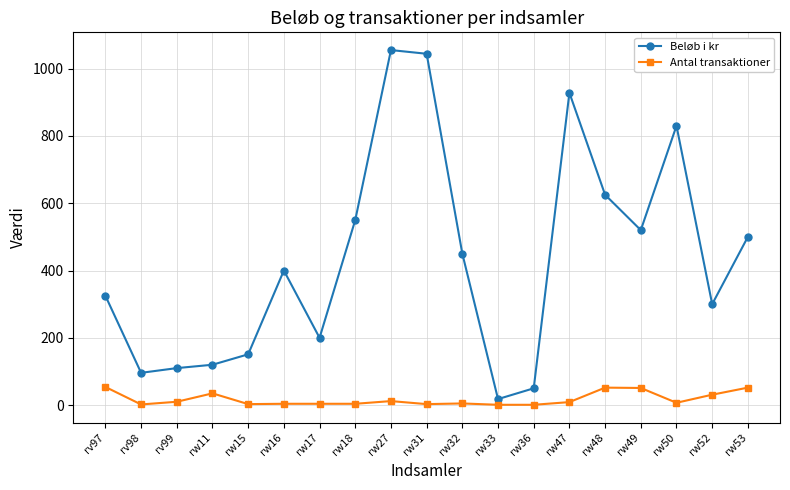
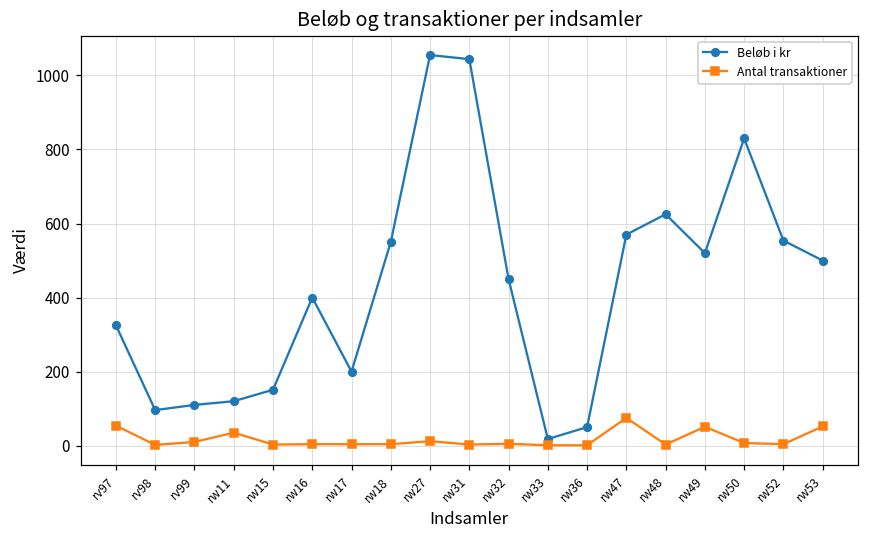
  {
    "Beløb i kr": {
      "rv97": 330,
      "rv98": 100,
      "rv99": 110,
      "rw11": 120,
      "rw15": 150,
      "rw16": 400,
      "rw17": 200,
      "rw18": 550,
      "rw27": 1060,
      "rw31": 1040,
      "rw32": 450,
      "rw33": 20,
      "rw36": 50,
-     "rw47": 930,
+     "rw47": 570,
      "rw48": 630,
      "rw49": 520,
      "rw50": 830,
-     "rw52": 300,
+     "rw52": 550,
      "rw53": 500
    },
    "Antal transaktioner": {
      "rv97": 50,
      "rv98": 0,
      "rv99": 10,
      "rw11": 40,
      "rw15": 0,
      "rw16": 0,
      "rw17": 0,
      "rw18": 0,
      "rw27": 10,
      "rw31": 0,
      "rw32": 10,
      "rw33": 0,
      "rw36": 0,
-     "rw47": 10,
-     "rw48": 50,
+     "rw47": 80,
+     "rw48": 0,
      "rw49": 50,
      "rw50": 10,
-     "rw52": 30,
+     "rw52": 0,
      "rw53": 50
    }
  }
